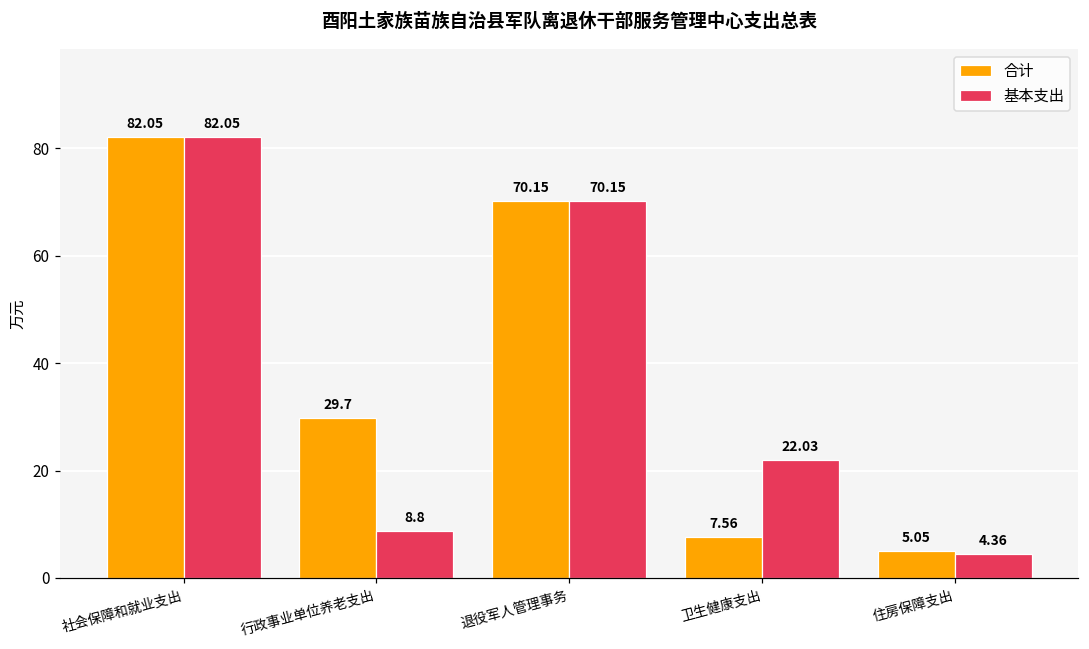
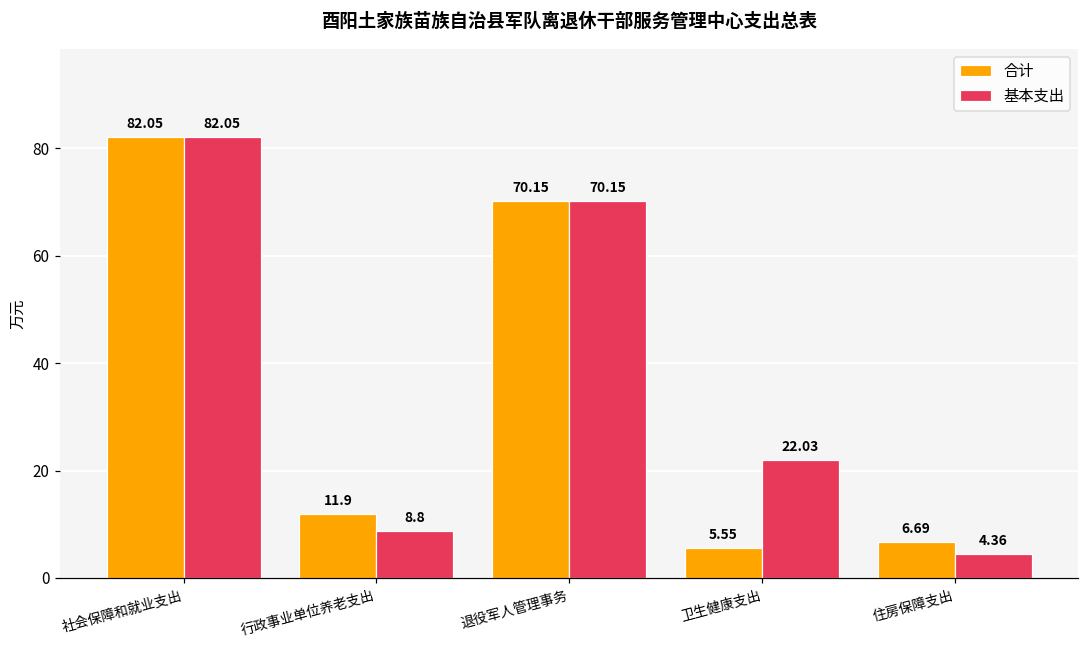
  {
    "合计": {
      "社会保障和就业支出": 82.05,
-     "行政事业单位养老支出": 29.7,
+     "行政事业单位养老支出": 11.9,
      "退役军人管理事务": 70.15,
-     "卫生健康支出": 7.56,
-     "住房保障支出": 5.05
+     "卫生健康支出": 5.55,
+     "住房保障支出": 6.69
    },
    "基本支出": {
      "社会保障和就业支出": 82.05,
      "行政事业单位养老支出": 8.8,
      "退役军人管理事务": 70.15,
      "卫生健康支出": 22.03,
      "住房保障支出": 4.36
    }
  }
